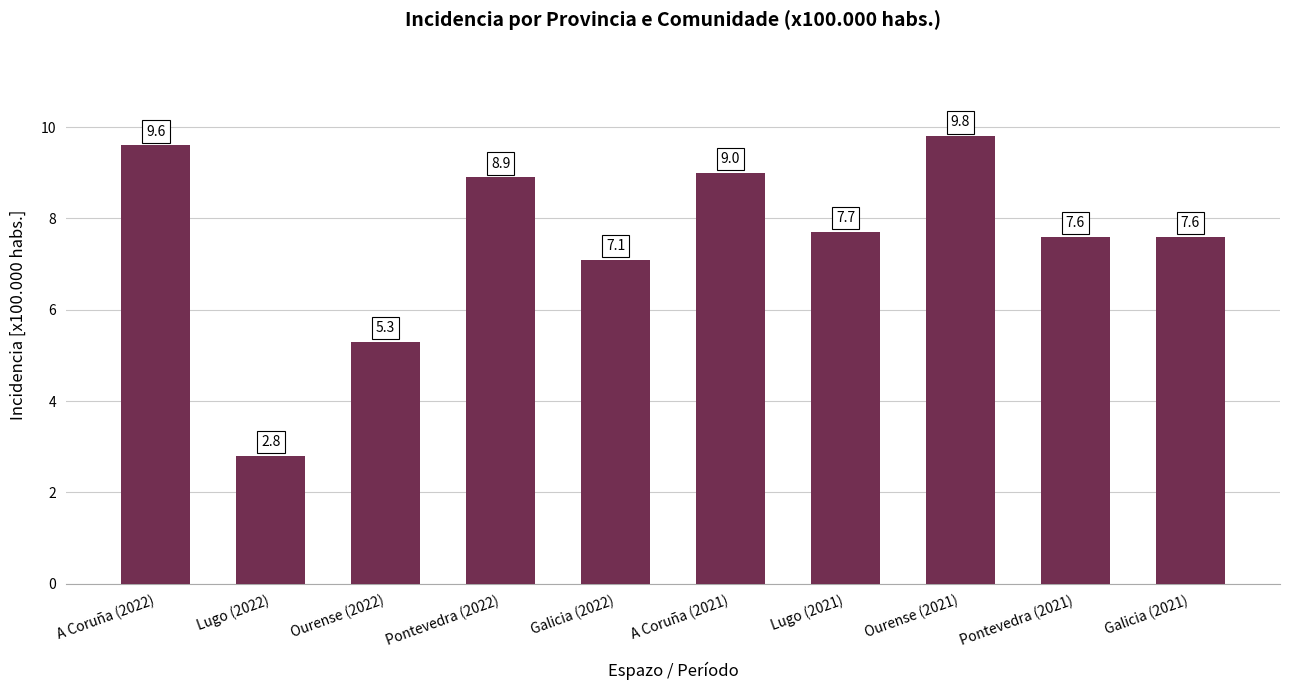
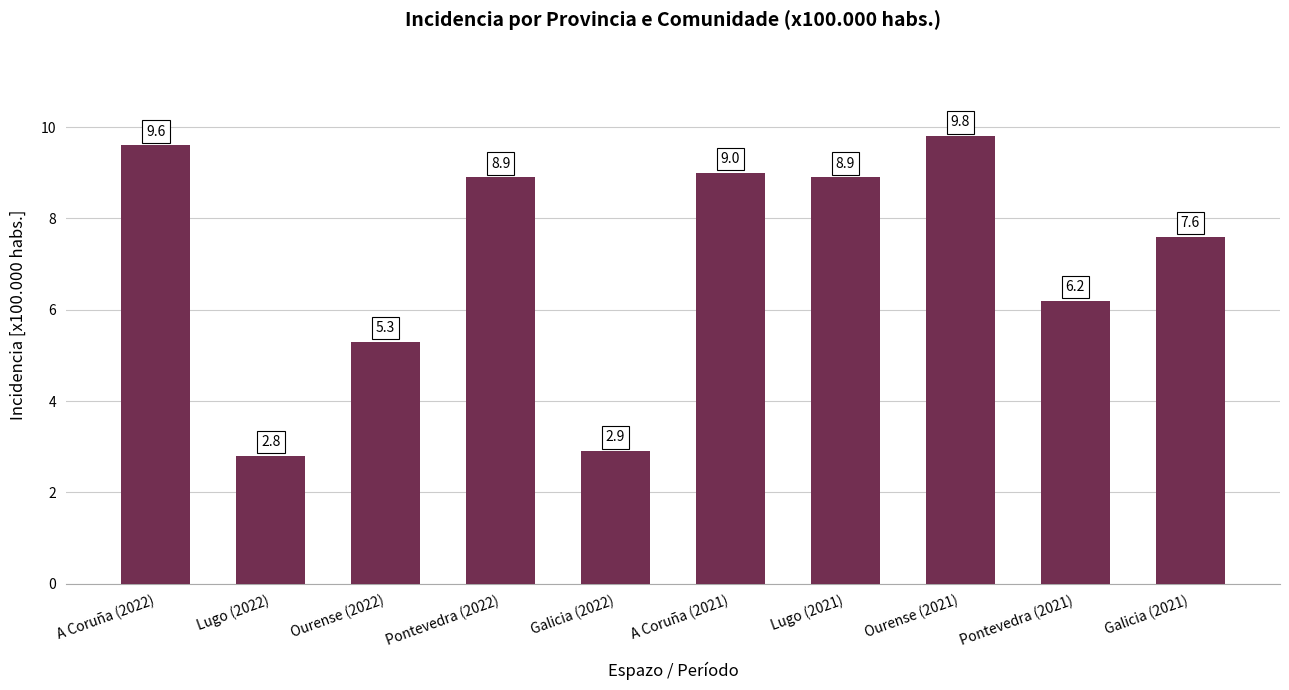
  {
-   "Galicia (2022)": 7.1,
-   "Lugo (2021)": 7.7,
-   "Pontevedra (2021)": 7.6
+   "Galicia (2022)": 2.9,
+   "Lugo (2021)": 8.9,
+   "Pontevedra (2021)": 6.2
  }
